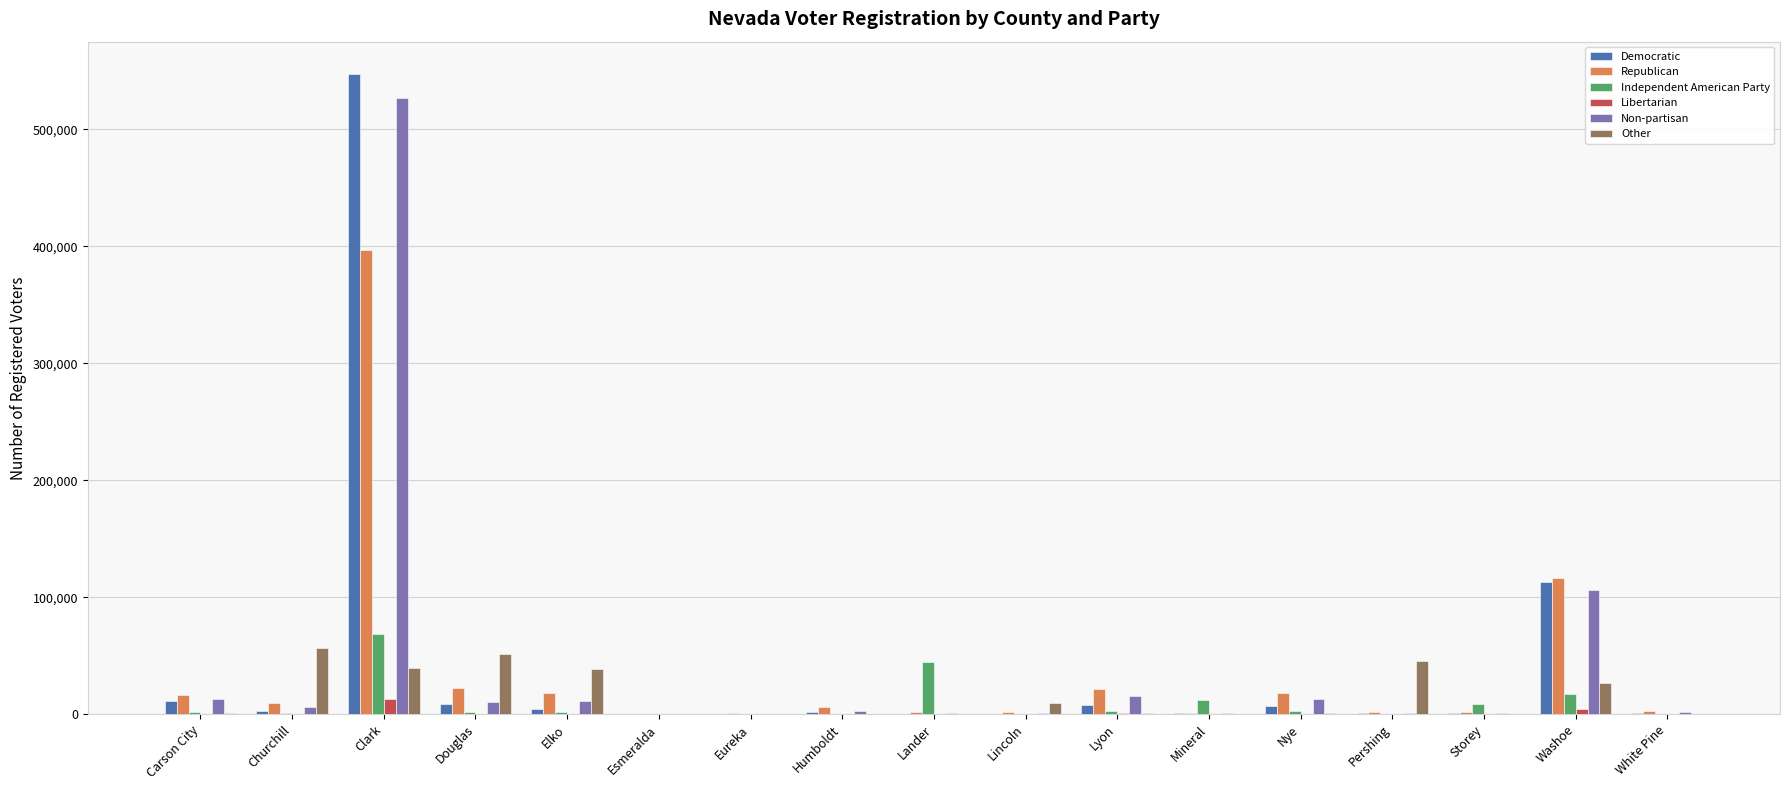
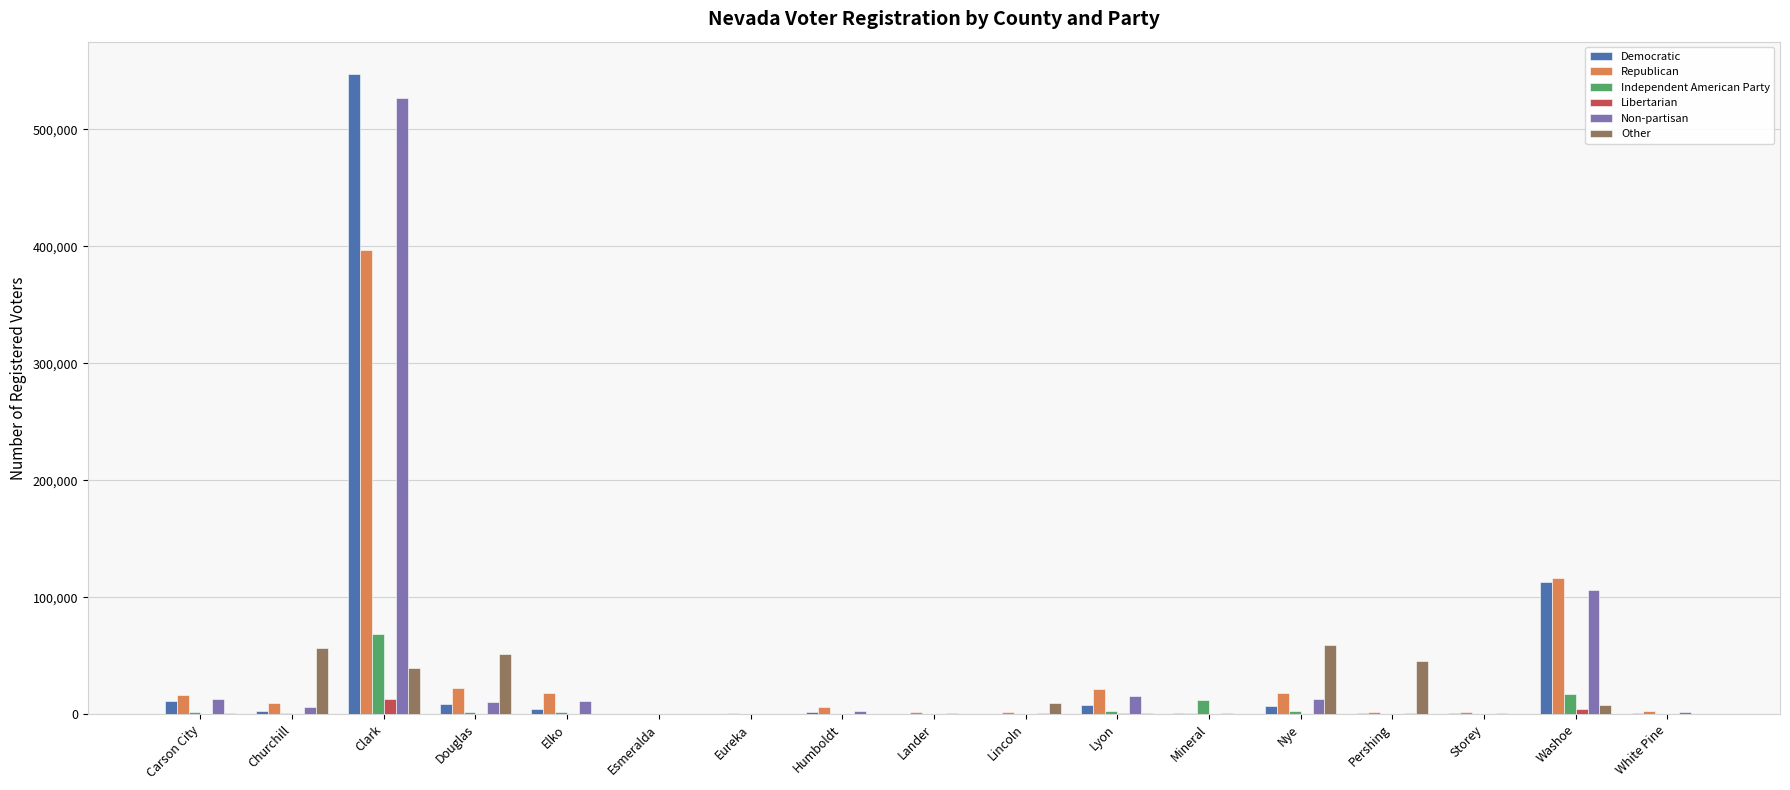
  {
    "Independent American Party": {
      "Carson City": "2,000",
      "Clark": "68,000",
-     "Lander": "45,000",
+     "Lander": "0",
      "Lyon": "3,000",
      "Mineral": "12,000",
      "Nye": "2,000",
-     "Storey": "9,000",
+     "Storey": "0",
      "Washoe": "17,000"
    },
    "Other": {
      "Churchill": "57,000",
      "Clark": "40,000",
      "Douglas": "52,000",
-     "Elko": "39,000",
+     "Elko": "0",
      "Lincoln": "10,000",
-     "Nye": "1,000",
+     "Nye": "59,000",
      "Pershing": "45,000",
-     "Washoe": "27,000"
+     "Washoe": "8,000"
    }
  }
